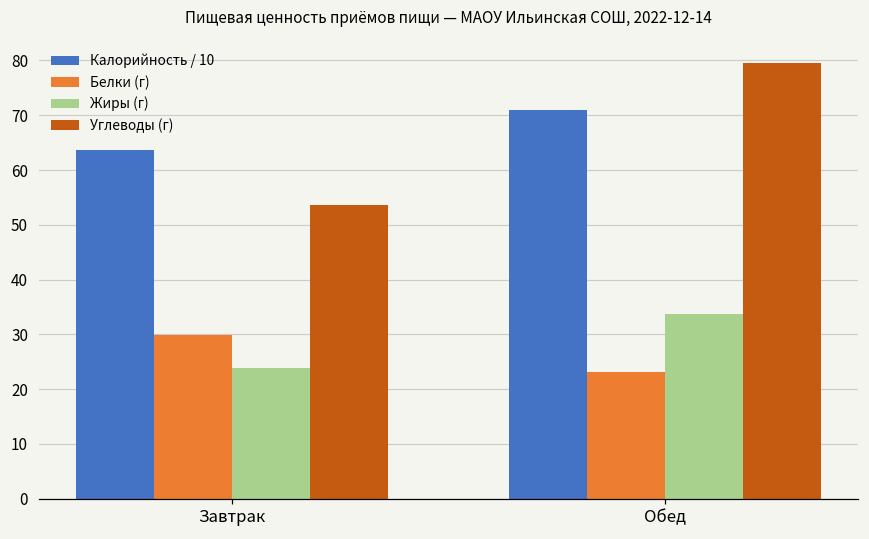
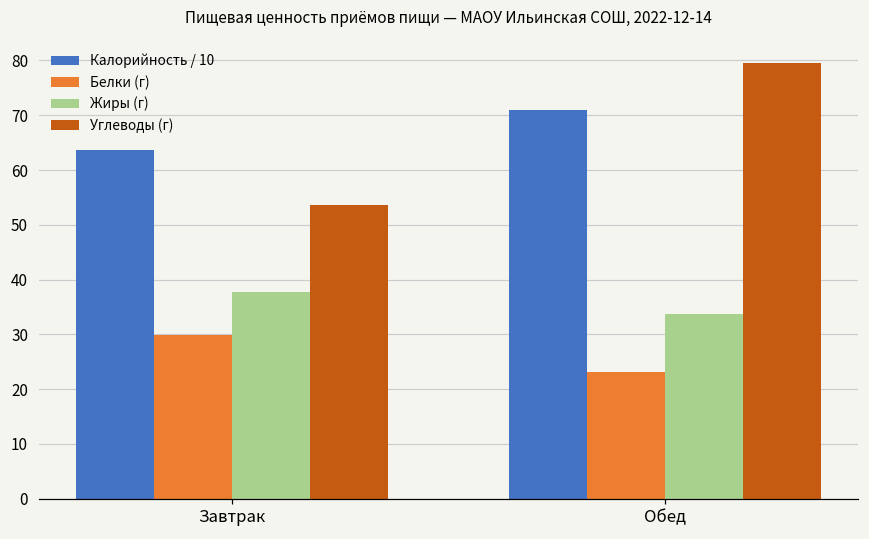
  {
    "Калорийность / 10": {
      "Завтрак": 64,
      "Обед": 71
    },
    "Белки (г)": {
      "Завтрак": 30,
      "Обед": 23
    },
    "Жиры (г)": {
-     "Завтрак": 24,
+     "Завтрак": 38,
      "Обед": 34
    },
    "Углеводы (г)": {
      "Завтрак": 54,
      "Обед": 80
    }
  }
